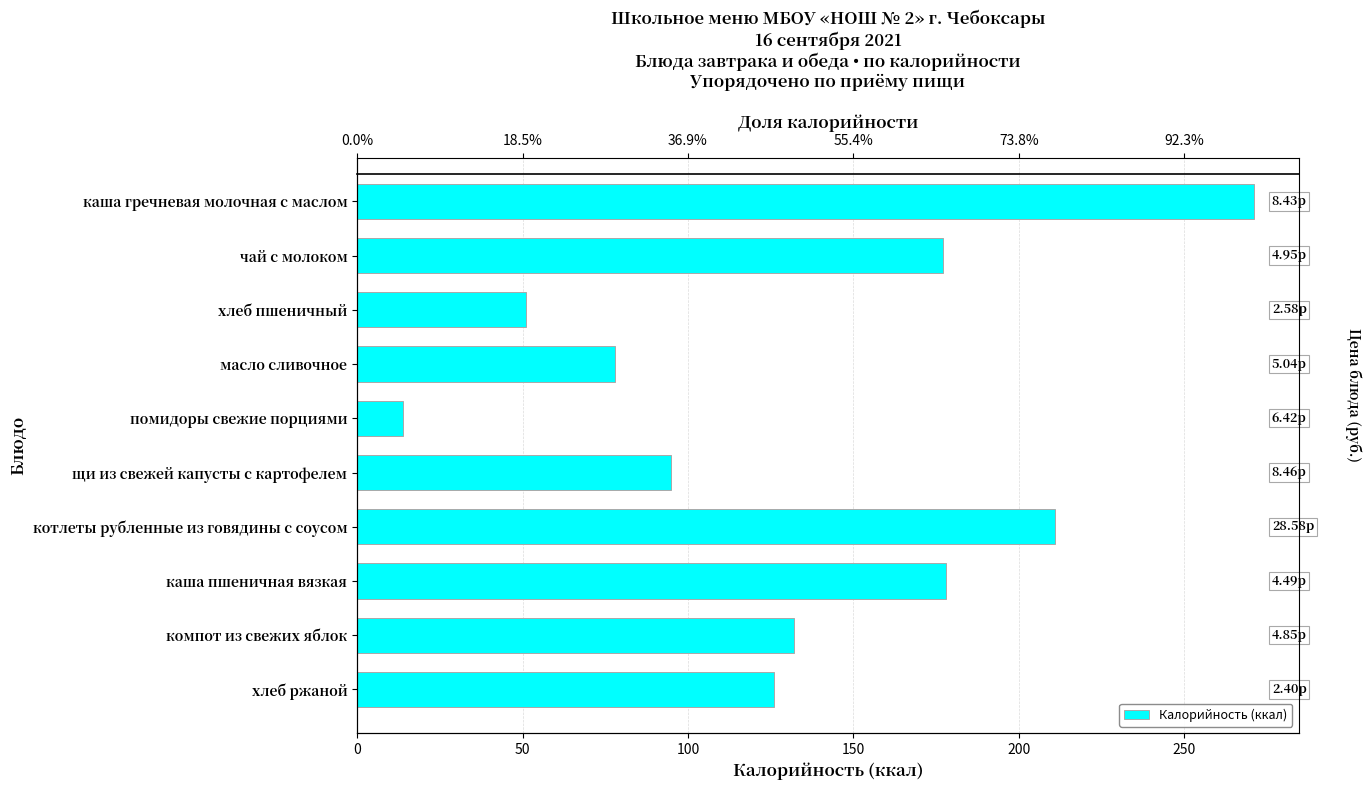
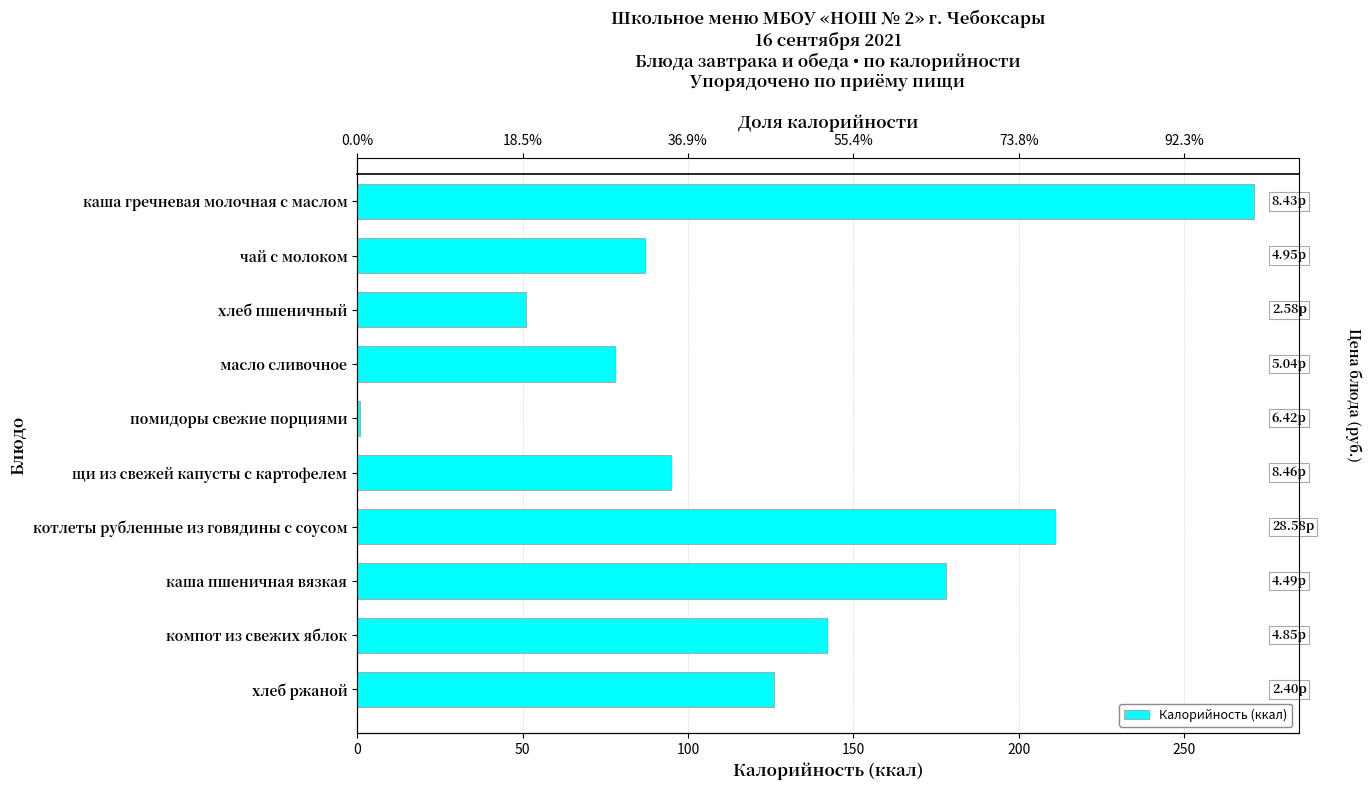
  {
-   "чай с молоком": 177,
+   "чай с молоком": 87,
    "хлеб пшеничный": 51,
    "масло сливочное": 78,
-   "помидоры свежие порциями": 14,
+   "помидоры свежие порциями": 1,
    "щи из свежей капусты с картофелем": 95,
    "котлеты рубленные из говядины с соусом": 211,
    "каша пшеничная вязкая": 178,
-   "компот из свежих яблок": 132,
+   "компот из свежих яблок": 142,
    "хлеб ржаной": 126
  }
